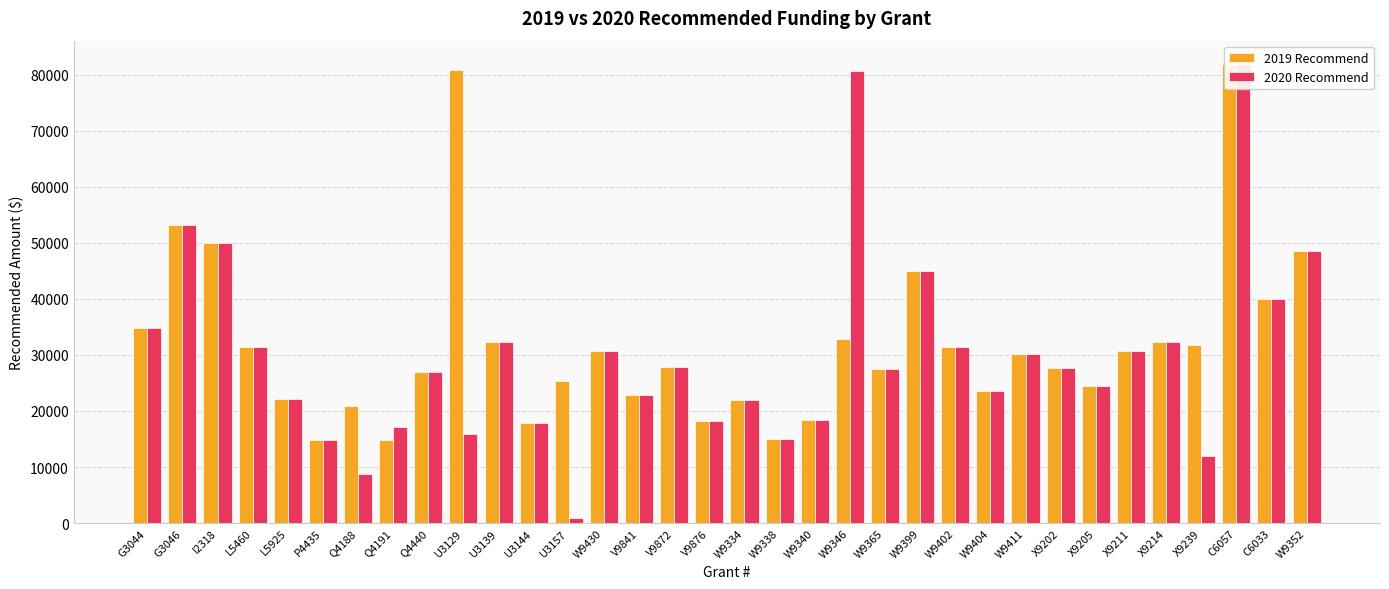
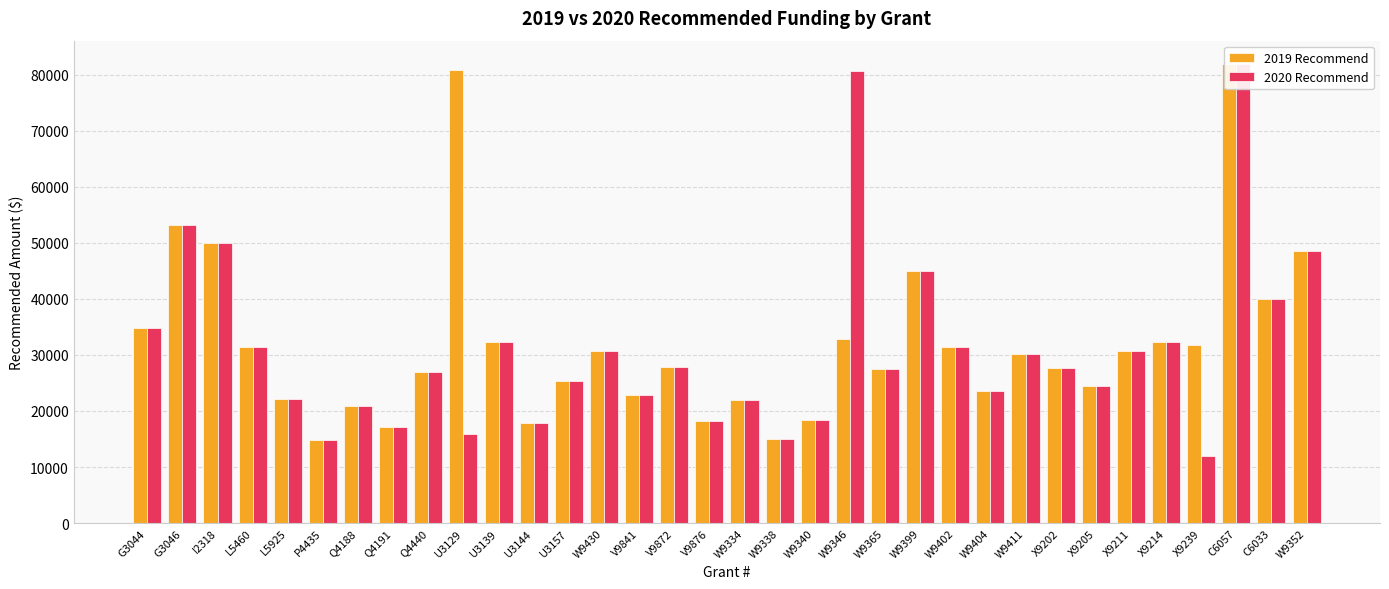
  {
    "2019 Recommend": {
      "G3044": 35000,
      "G3046": 53000,
      "I2318": 50000,
      "L5460": 31000,
      "L5925": 22000,
      "P4435": 15000,
      "Q4188": 21000,
-     "Q4191": 15000,
+     "Q4191": 17000,
      "Q4440": 27000,
      "U3129": 81000,
      "U3139": 32000,
      "U3144": 18000,
      "U3157": 25000,
      "W9430": 31000,
      "V9841": 23000,
      "V9872": 28000,
      "V9876": 18000,
      "W9334": 22000,
      "W9338": 15000,
      "W9340": 18000,
      "W9346": 33000,
      "W9365": 28000,
      "W9399": 45000,
      "W9402": 31000,
      "W9404": 24000,
      "W9411": 30000,
      "X9202": 28000,
      "X9205": 24000,
      "X9211": 31000,
      "X9214": 32000,
      "X9239": 32000,
      "C6033": 40000,
      "W9352": 49000
    },
    "2020 Recommend": {
      "G3044": 35000,
      "G3046": 53000,
      "I2318": 50000,
      "L5460": 31000,
      "L5925": 22000,
      "P4435": 15000,
-     "Q4188": 9000,
+     "Q4188": 21000,
      "Q4191": 17000,
      "Q4440": 27000,
      "U3129": 16000,
      "U3139": 32000,
      "U3144": 18000,
-     "U3157": 1000,
+     "U3157": 25000,
      "W9430": 31000,
      "V9841": 23000,
      "V9872": 28000,
      "V9876": 18000,
      "W9334": 22000,
      "W9338": 15000,
      "W9340": 18000,
      "W9346": 81000,
      "W9365": 28000,
      "W9399": 45000,
      "W9402": 31000,
      "W9404": 24000,
      "W9411": 30000,
      "X9202": 28000,
      "X9205": 24000,
      "X9211": 31000,
      "X9214": 32000,
      "X9239": 12000,
      "C6033": 40000,
      "W9352": 49000
    }
  }
